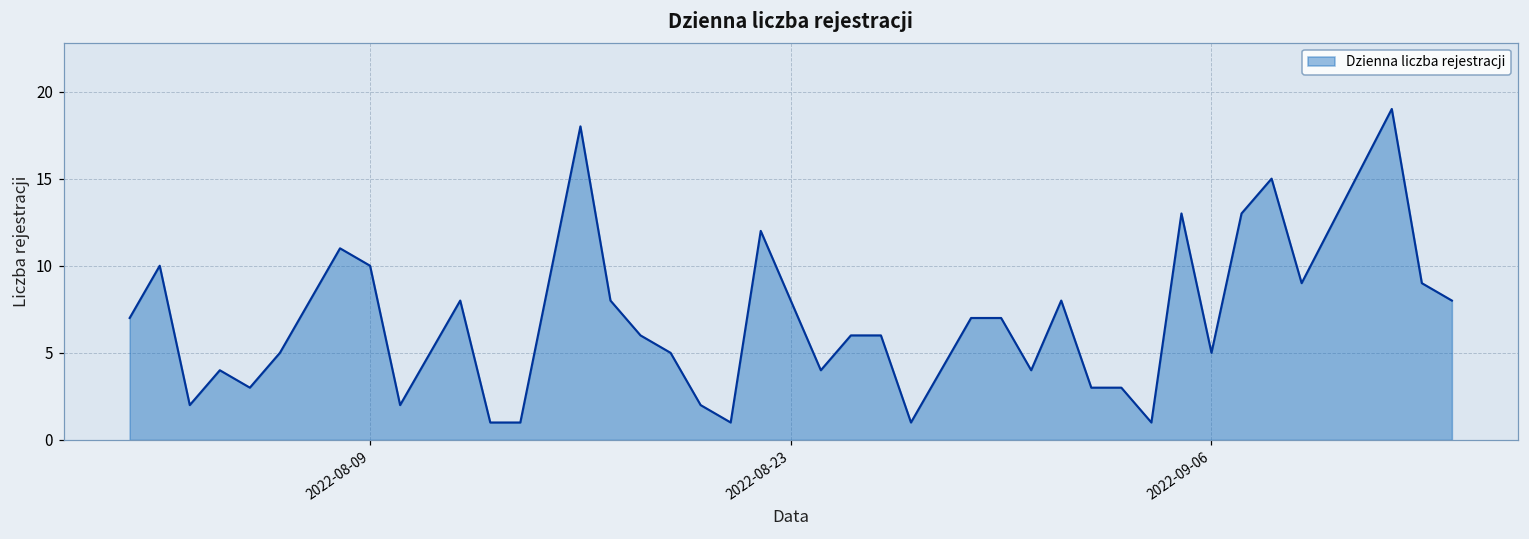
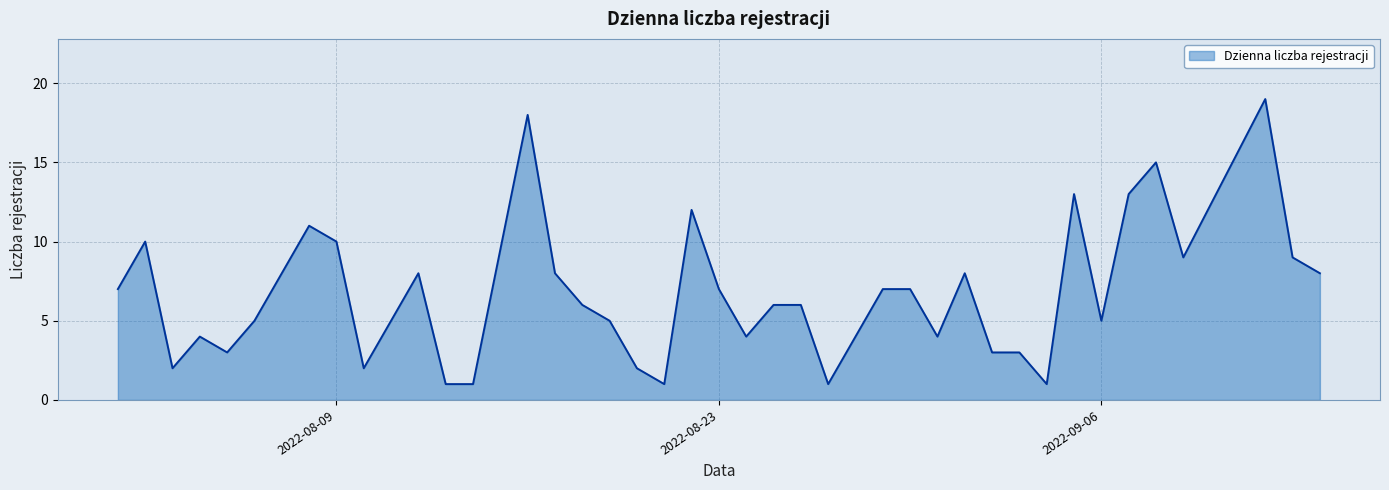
  {
    "2022-08-09": 10,
-   "2022-08-23": 8,
+   "2022-08-23": 7,
    "2022-09-06": 5
  }
